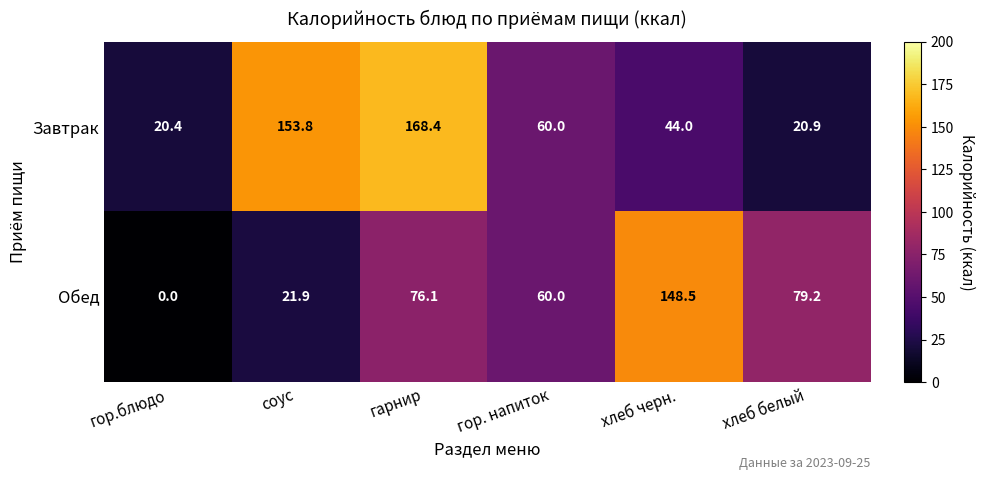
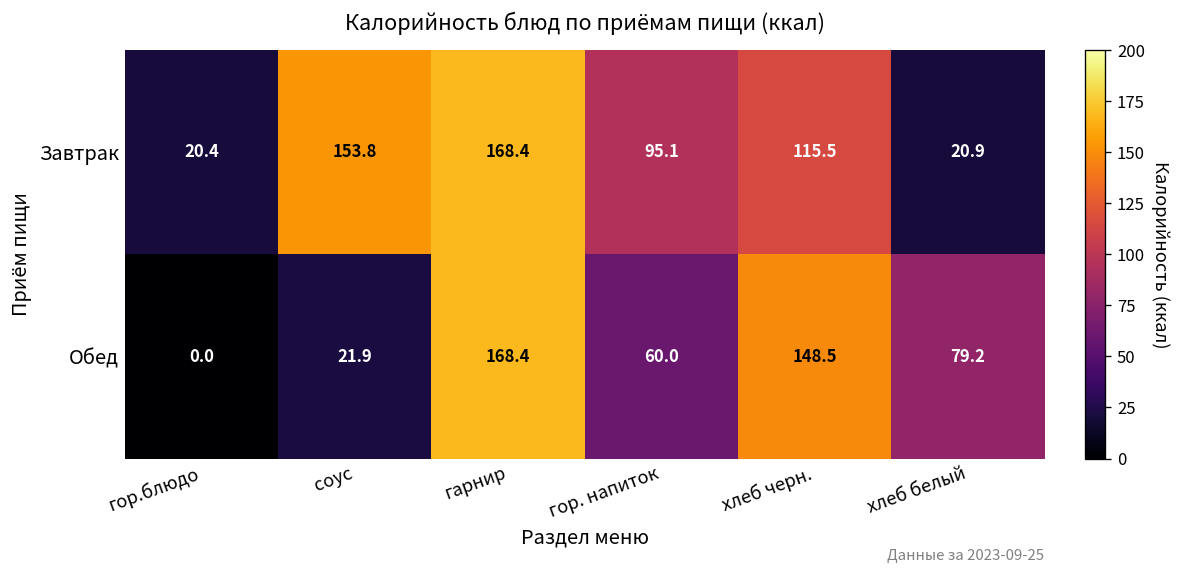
  {
    "Завтрак": {
      "гор.блюдо": 20.4,
      "соус": 153.8,
      "гарнир": 168.4,
-     "гор. напиток": 60.0,
-     "хлеб черн.": 44.0,
+     "гор. напиток": 95.1,
+     "хлеб черн.": 115.5,
      "хлеб белый": 20.9
    },
    "Обед": {
      "гор.блюдо": 0.0,
      "соус": 21.9,
-     "гарнир": 76.1,
+     "гарнир": 168.4,
      "гор. напиток": 60.0,
      "хлеб черн.": 148.5,
      "хлеб белый": 79.2
    }
  }
